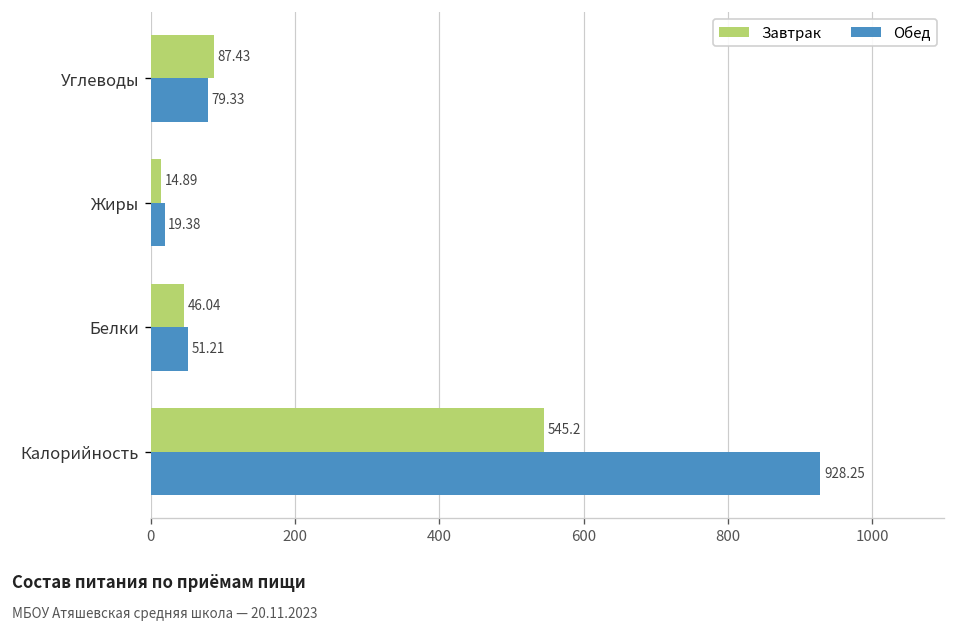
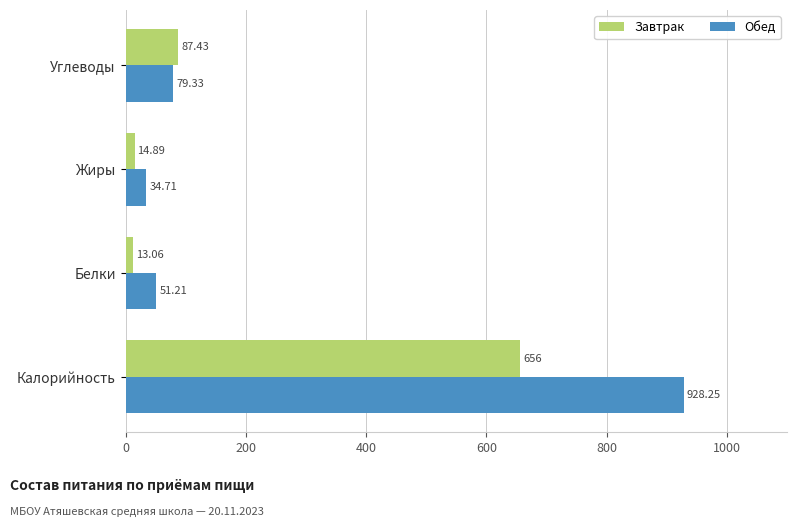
  {
    "Завтрак": {
      "Углеводы": 87.43,
      "Жиры": 14.89,
-     "Белки": 46.04,
-     "Калорийность": 545.2
+     "Белки": 13.06,
+     "Калорийность": 656
    },
    "Обед": {
      "Углеводы": 79.33,
-     "Жиры": 19.38,
+     "Жиры": 34.71,
      "Белки": 51.21,
      "Калорийность": 928.25
    }
  }
